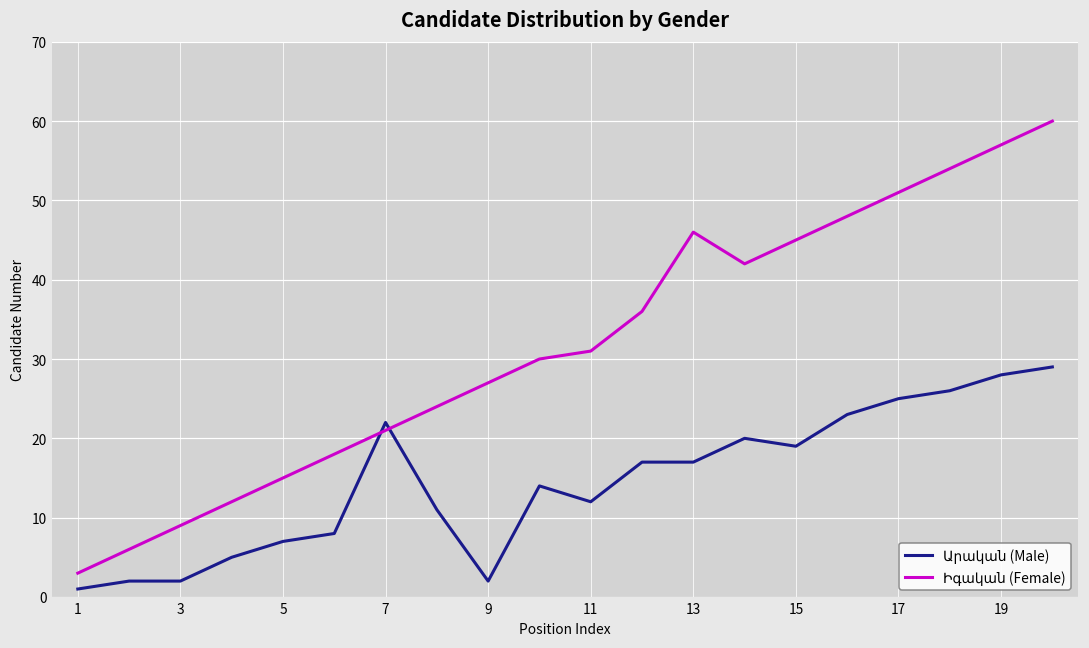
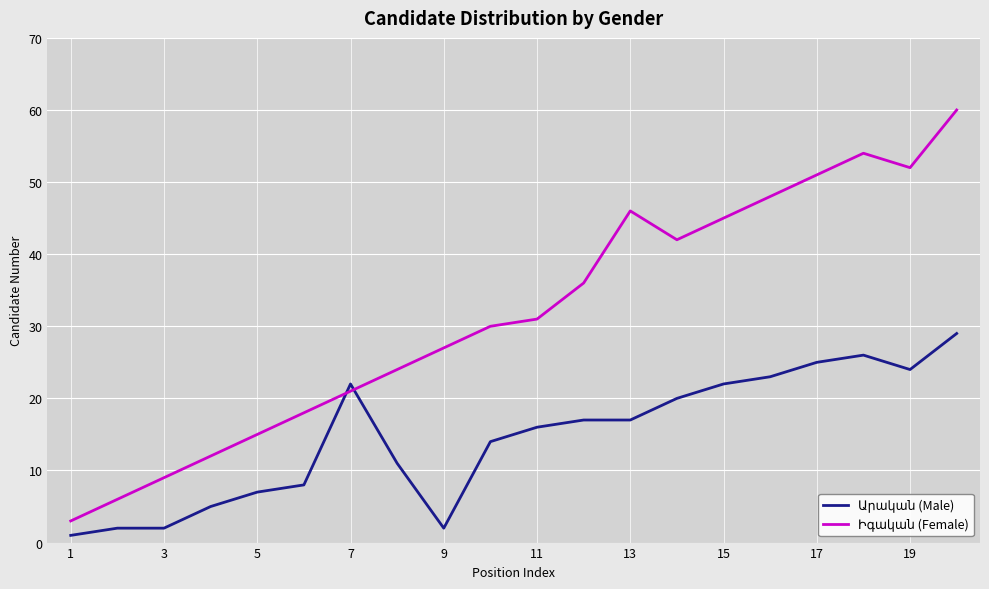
  {
    "Արական (Male)": {
      "1": 1,
      "3": 2,
      "5": 7,
      "7": 22,
      "9": 2,
-     "11": 12,
+     "11": 16,
      "13": 17,
-     "15": 19,
+     "15": 22,
      "17": 25,
-     "19": 28
+     "19": 24
    },
    "Իգական (Female)": {
      "1": 3,
      "3": 9,
      "5": 15,
      "7": 21,
      "9": 27,
      "11": 31,
      "13": 46,
      "15": 45,
      "17": 51,
-     "19": 57
+     "19": 52
    }
  }
